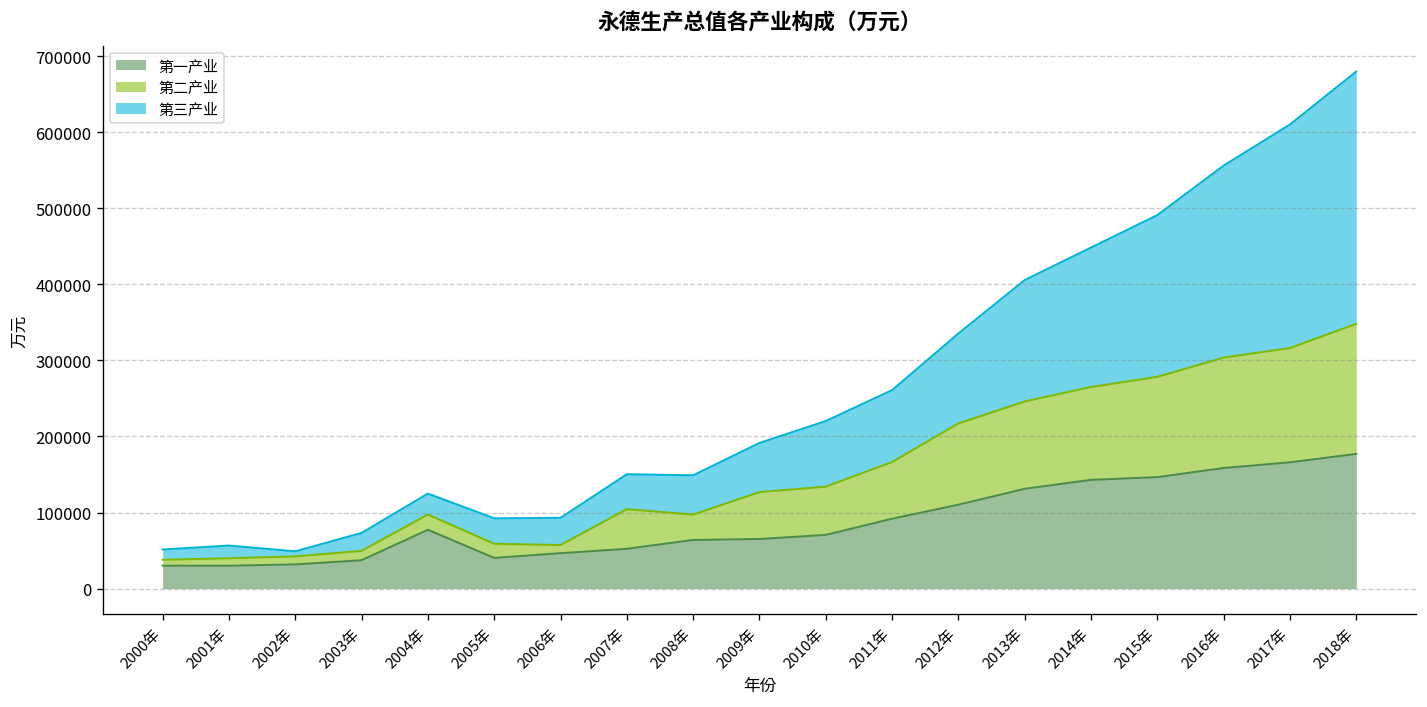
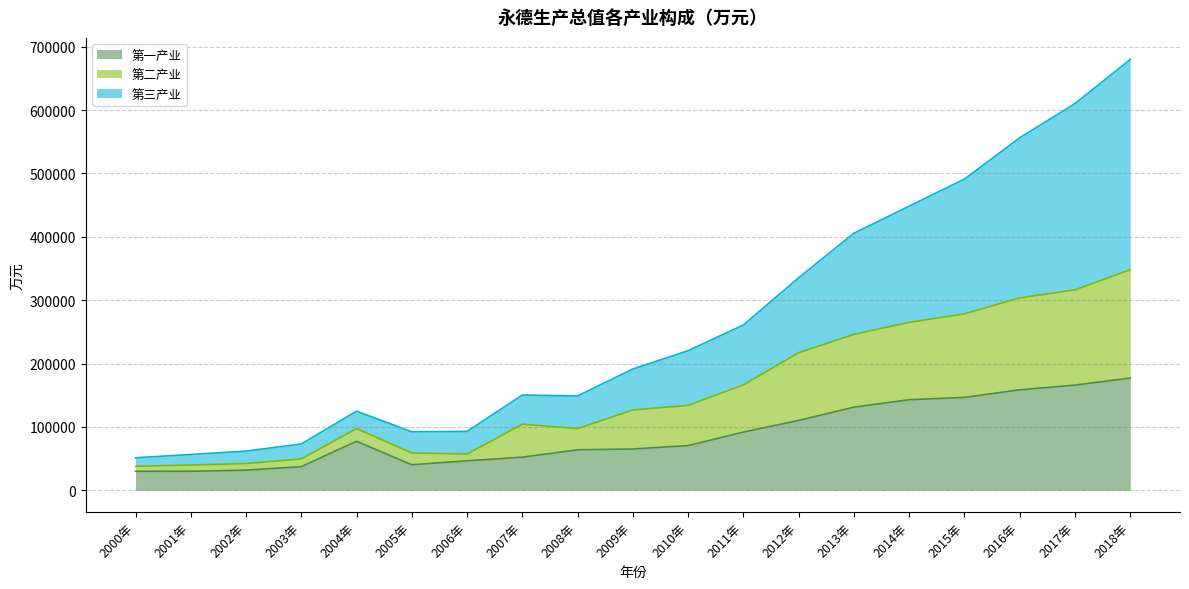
  {
    "第一产业": {
      "2000年": 30000,
      "2001年": 30000,
      "2002年": 30000,
      "2003年": 40000,
      "2004年": 80000,
      "2005年": 40000,
      "2006年": 50000,
      "2007年": 50000,
      "2008年": 60000,
      "2009年": 70000,
      "2010年": 70000,
      "2011年": 90000,
      "2012年": 110000,
      "2013年": 130000,
      "2014年": 140000,
      "2015年": 150000,
      "2016年": 160000,
      "2017年": 170000,
      "2018年": 180000
    },
    "第二产业": {
      "2000年": 10000,
      "2001年": 10000,
      "2002年": 10000,
      "2003年": 10000,
      "2004年": 20000,
      "2005年": 20000,
      "2006年": 10000,
      "2007年": 50000,
      "2008年": 30000,
      "2009年": 60000,
      "2010年": 60000,
      "2011年": 70000,
      "2012年": 110000,
      "2013年": 110000,
      "2014年": 120000,
      "2015年": 130000,
      "2016年": 150000,
      "2017年": 150000,
      "2018年": 170000
    },
    "第三产业": {
      "2000年": 10000,
      "2001年": 20000,
-     "2002年": 10000,
+     "2002年": 20000,
      "2003年": 20000,
      "2004年": 30000,
      "2005年": 30000,
      "2006年": 40000,
      "2007年": 50000,
      "2008年": 50000,
      "2009年": 60000,
      "2010年": 90000,
      "2011年": 90000,
      "2012年": 120000,
      "2013年": 160000,
      "2014年": 180000,
      "2015年": 210000,
      "2016年": 250000,
      "2017年": 290000,
      "2018年": 330000
    }
  }
